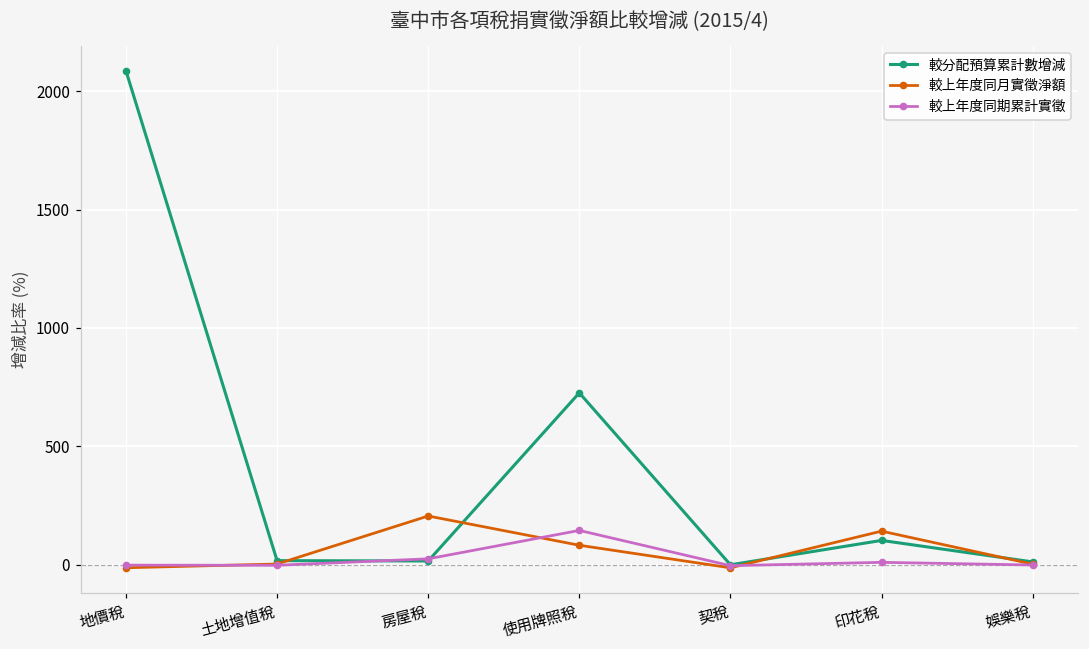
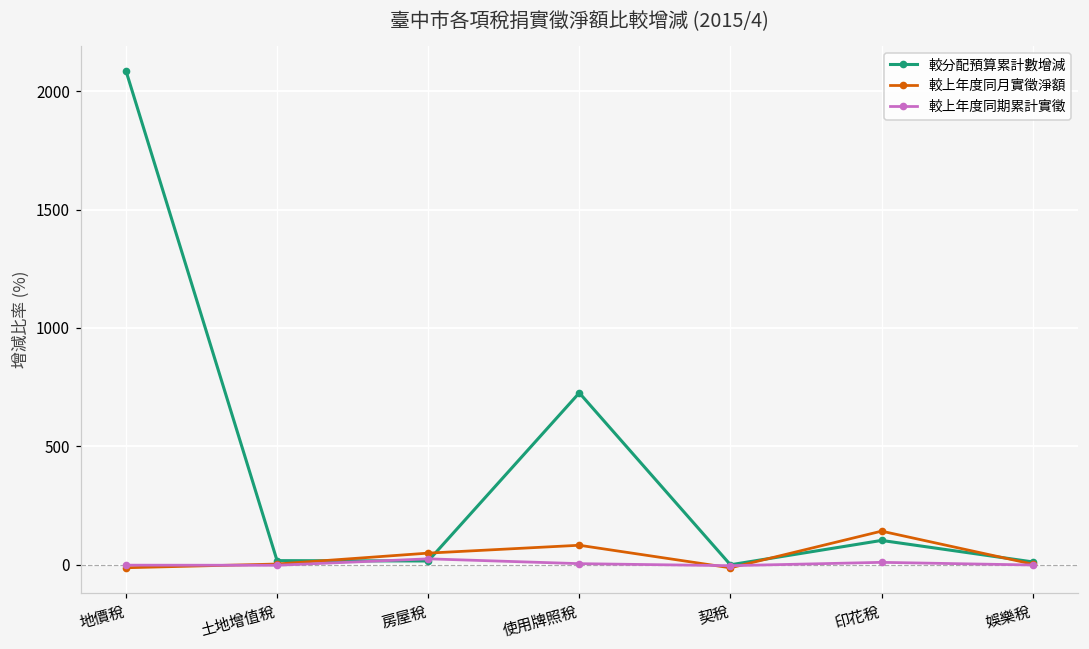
  {
    "較分配預算累計數增減": {
      "地價稅": 2090,
      "土地增值稅": 20,
      "使用牌照稅": 730,
      "印花稅": 100
    },
    "較上年度同月實徵淨額": {
-     "房屋稅": 210,
+     "房屋稅": 50,
      "使用牌照稅": 80,
      "印花稅": 140
    },
    "較上年度同期累計實徵": {
-     "使用牌照稅": 140,
+     "使用牌照稅": 0,
      "印花稅": 10
    }
  }
